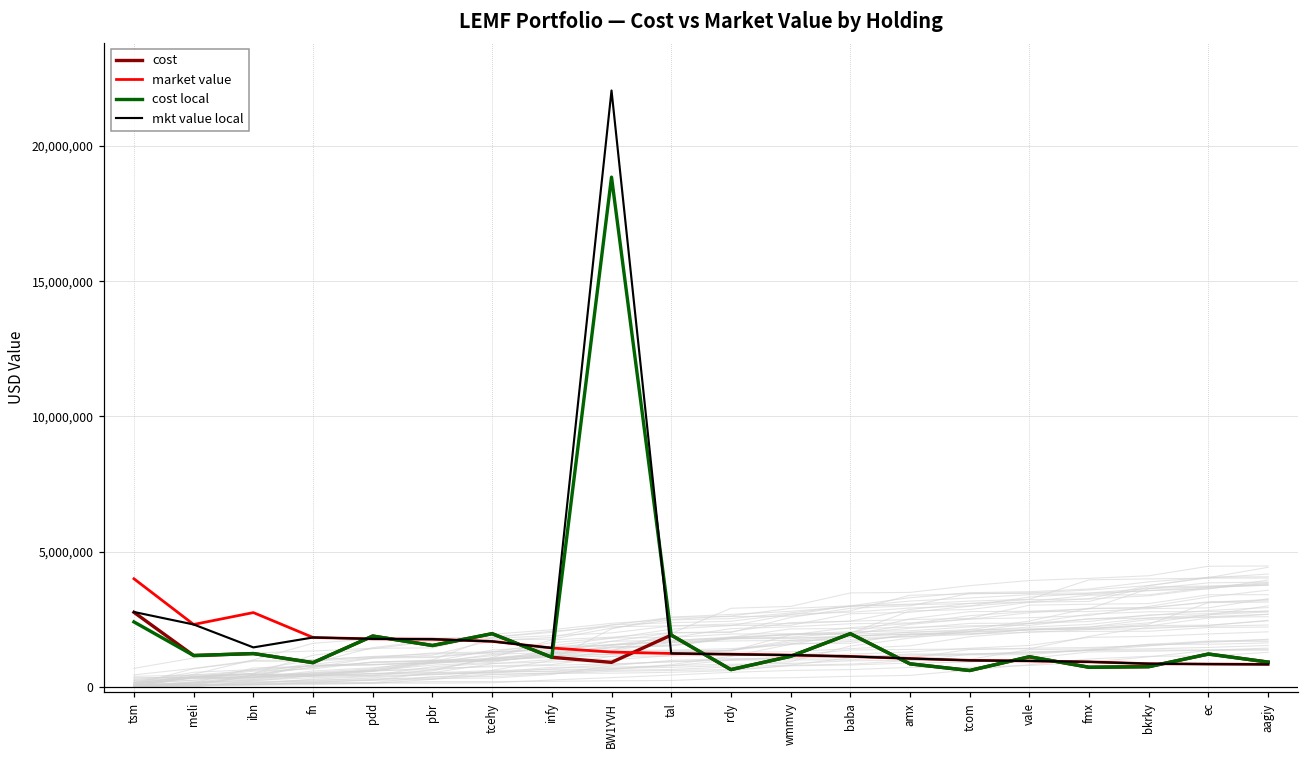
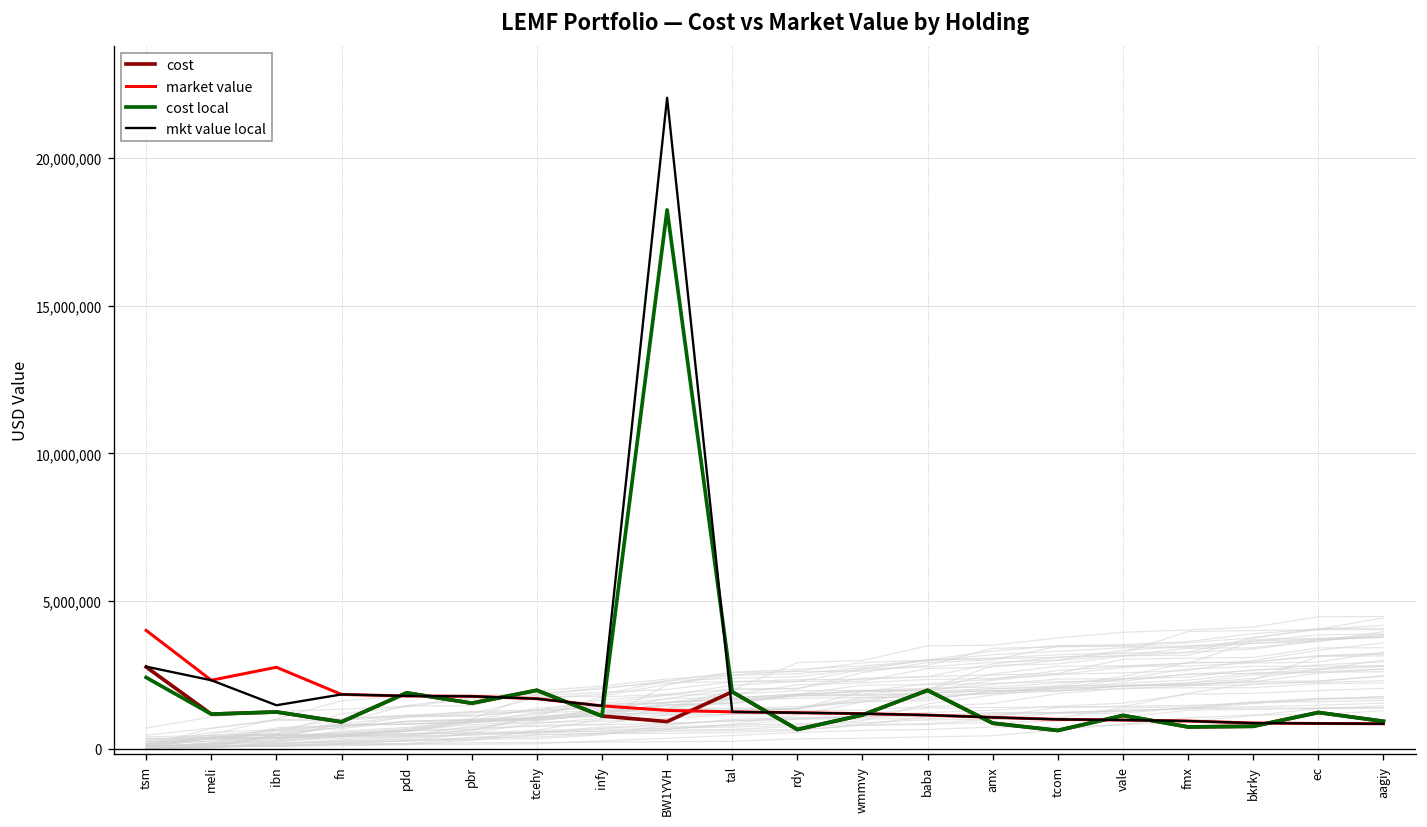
  {
    "market value": {
      "tsm": "4,000,000",
      "ibn": "2,800,000"
    },
    "cost local": {
      "tsm": "2,400,000",
-     "BW1YVH": "18,800,000"
+     "BW1YVH": "18,200,000"
    },
    "mkt value local": {
      "ibn": "1,500,000",
      "BW1YVH": "22,000,000"
    }
  }
